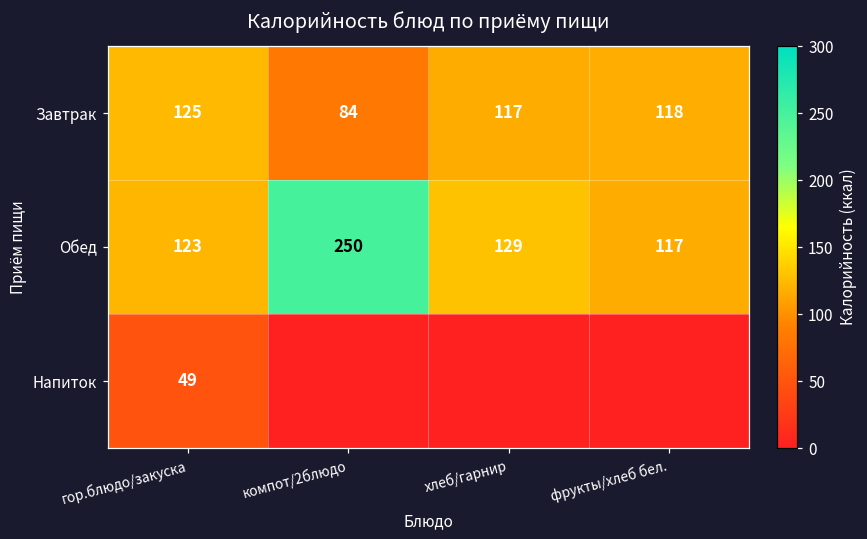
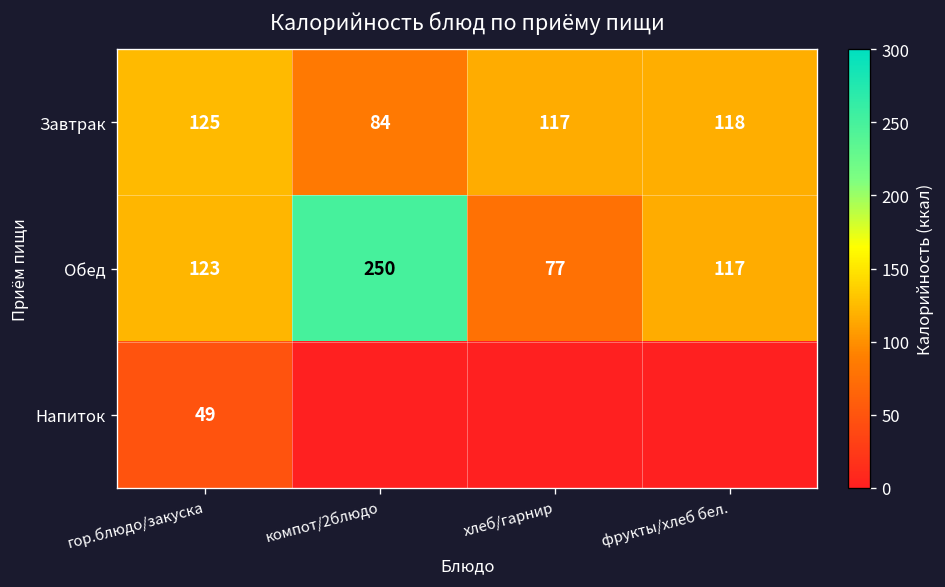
  {
    "Завтрак": {
      "гор.блюдо/закуска": 125,
      "компот/2блюдо": 84,
      "хлеб/гарнир": 117,
      "фрукты/хлеб бел.": 118
    },
    "Обед": {
      "гор.блюдо/закуска": 123,
      "компот/2блюдо": 250,
-     "хлеб/гарнир": 129,
+     "хлеб/гарнир": 77,
      "фрукты/хлеб бел.": 117
    },
    "Напиток": {
      "гор.блюдо/закуска": 49
    }
  }
